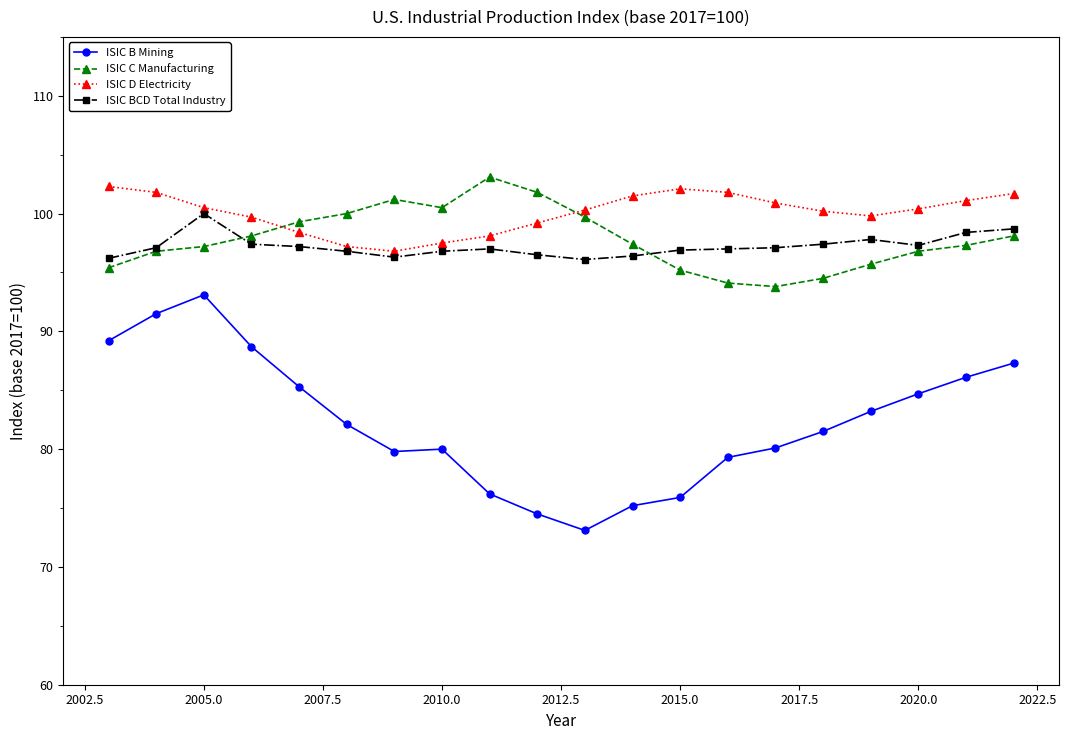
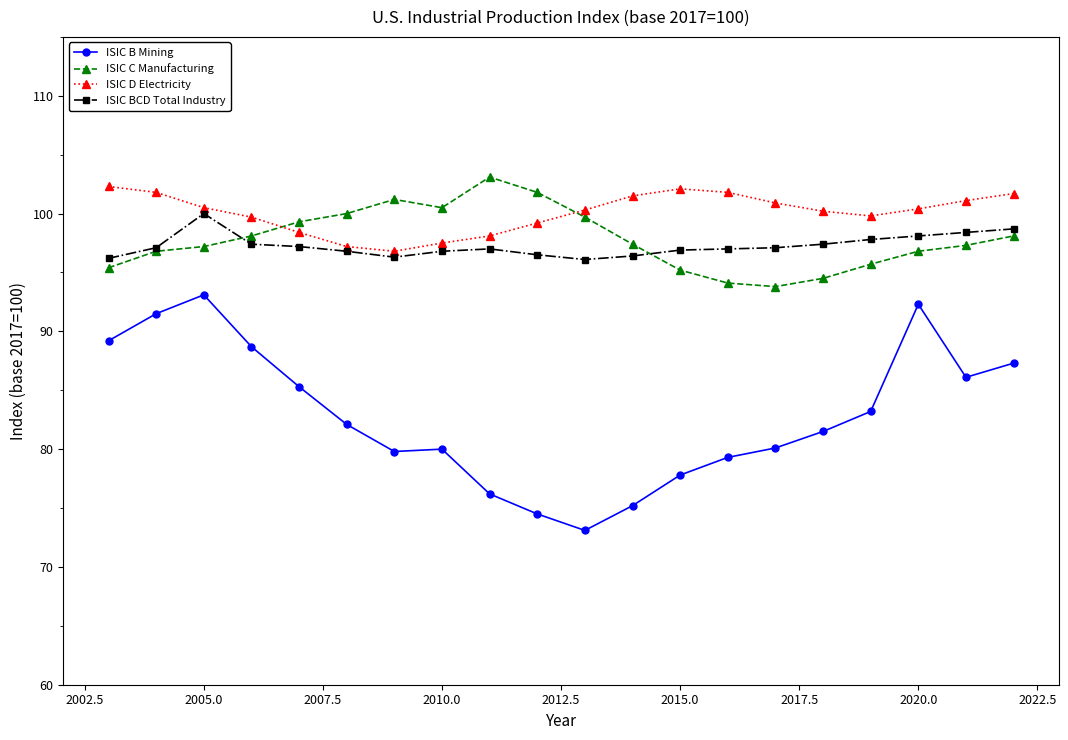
  {
    "ISIC B Mining": {
      "2005.0": 93.1,
      "2010.0": 80.0,
-     "2015.0": 75.9,
-     "2020.0": 84.7
+     "2015.0": 77.8,
+     "2020.0": 92.3
    },
    "ISIC C Manufacturing": {
      "2005.0": 97.2,
      "2010.0": 100.5,
      "2015.0": 95.2,
      "2020.0": 96.8
    },
    "ISIC D Electricity": {
      "2005.0": 100.5,
      "2010.0": 97.5,
      "2015.0": 102.1,
      "2020.0": 100.4
    },
    "ISIC BCD Total Industry": {
      "2005.0": 100.0,
      "2010.0": 96.8,
      "2015.0": 96.9,
-     "2020.0": 97.3
+     "2020.0": 98.1
    }
  }
